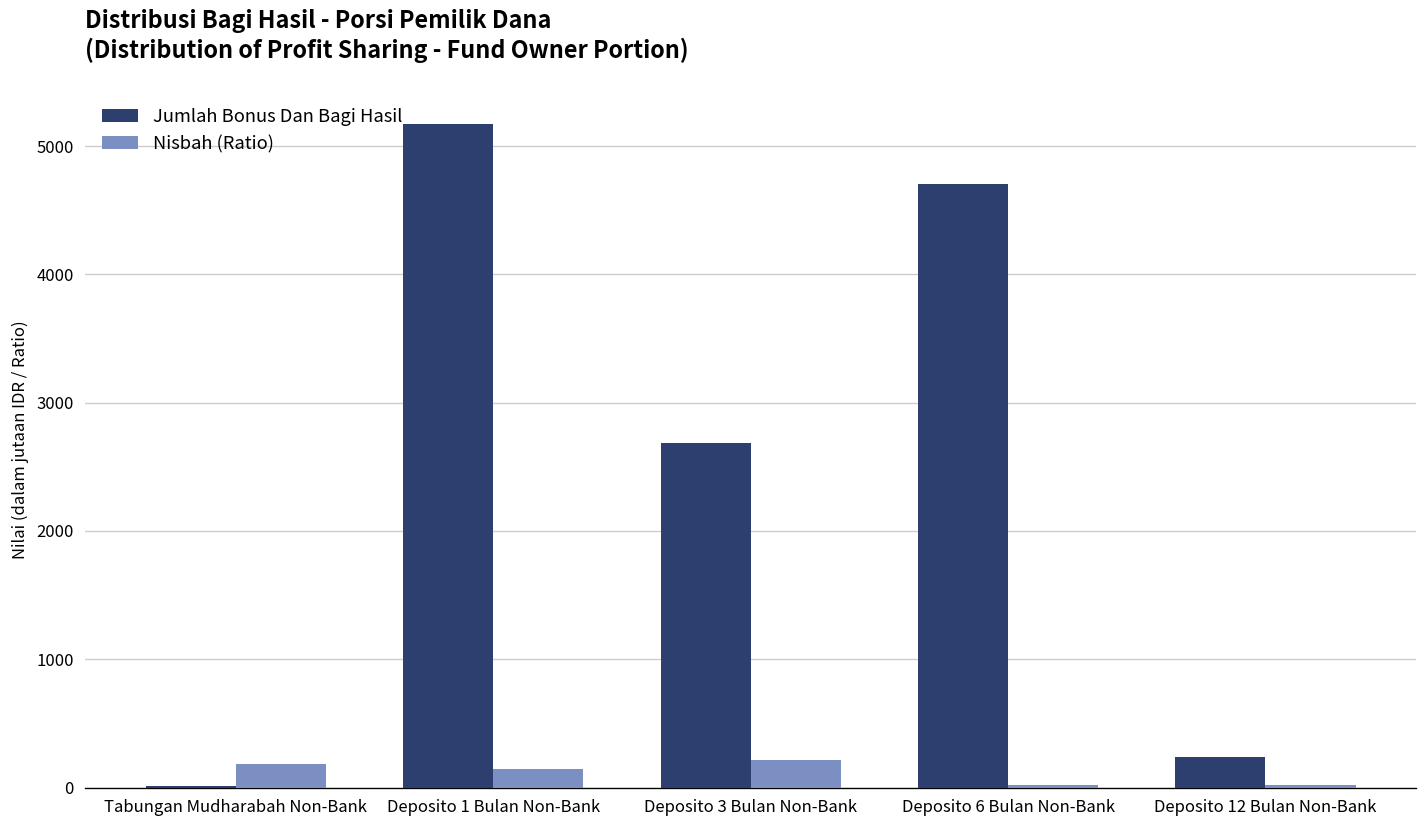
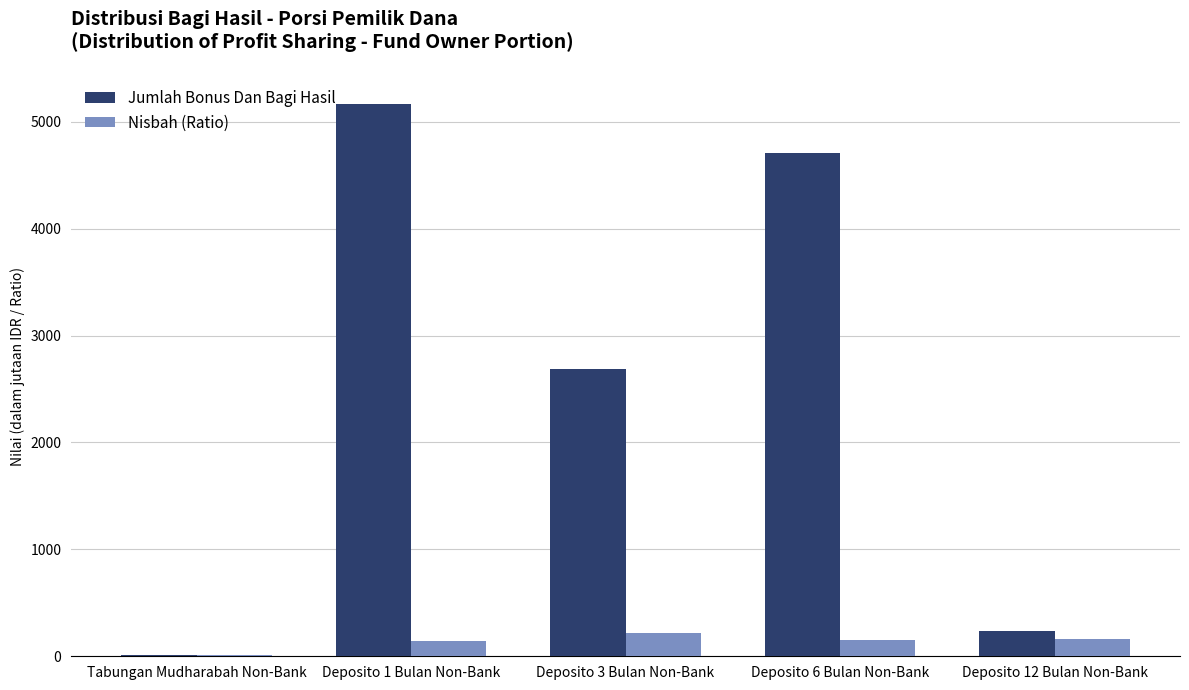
  {
    "Jumlah Bonus Dan Bagi Hasil": {
      "Deposito 1 Bulan Non-Bank": 5170,
      "Deposito 3 Bulan Non-Bank": 2680,
      "Deposito 6 Bulan Non-Bank": 4710,
      "Deposito 12 Bulan Non-Bank": 230
    },
    "Nisbah (Ratio)": {
-     "Tabungan Mudharabah Non-Bank": 190,
+     "Tabungan Mudharabah Non-Bank": 10,
      "Deposito 1 Bulan Non-Bank": 140,
      "Deposito 3 Bulan Non-Bank": 210,
-     "Deposito 6 Bulan Non-Bank": 20,
-     "Deposito 12 Bulan Non-Bank": 20
+     "Deposito 6 Bulan Non-Bank": 150,
+     "Deposito 12 Bulan Non-Bank": 160
    }
  }
